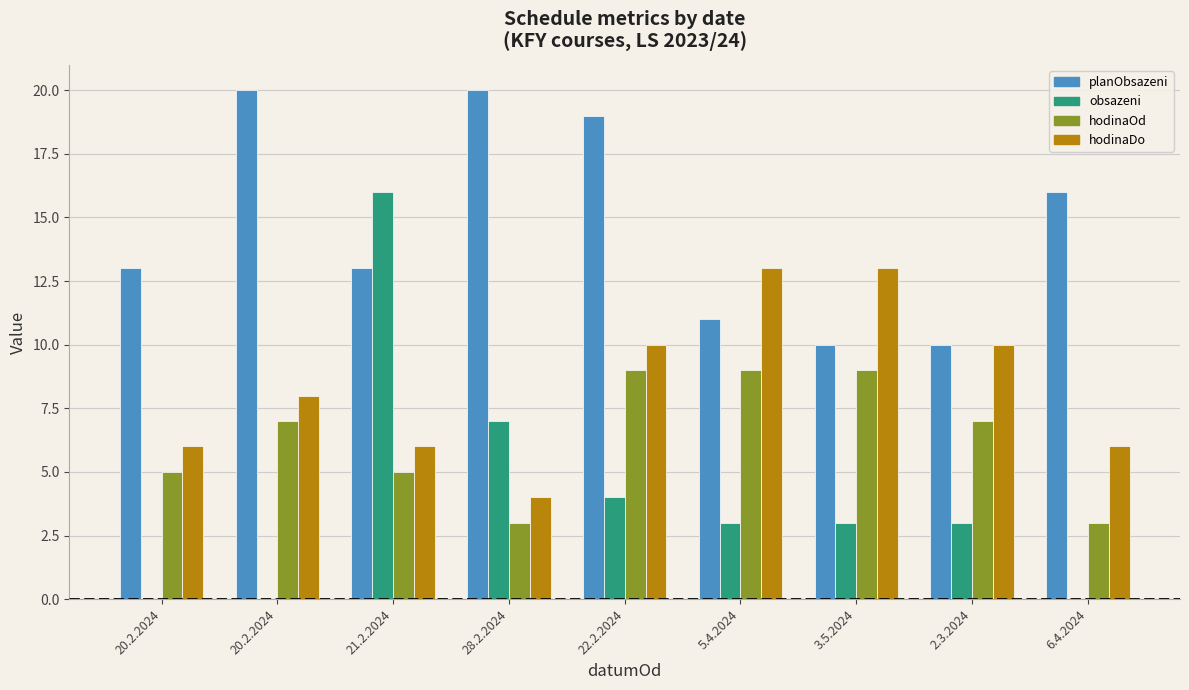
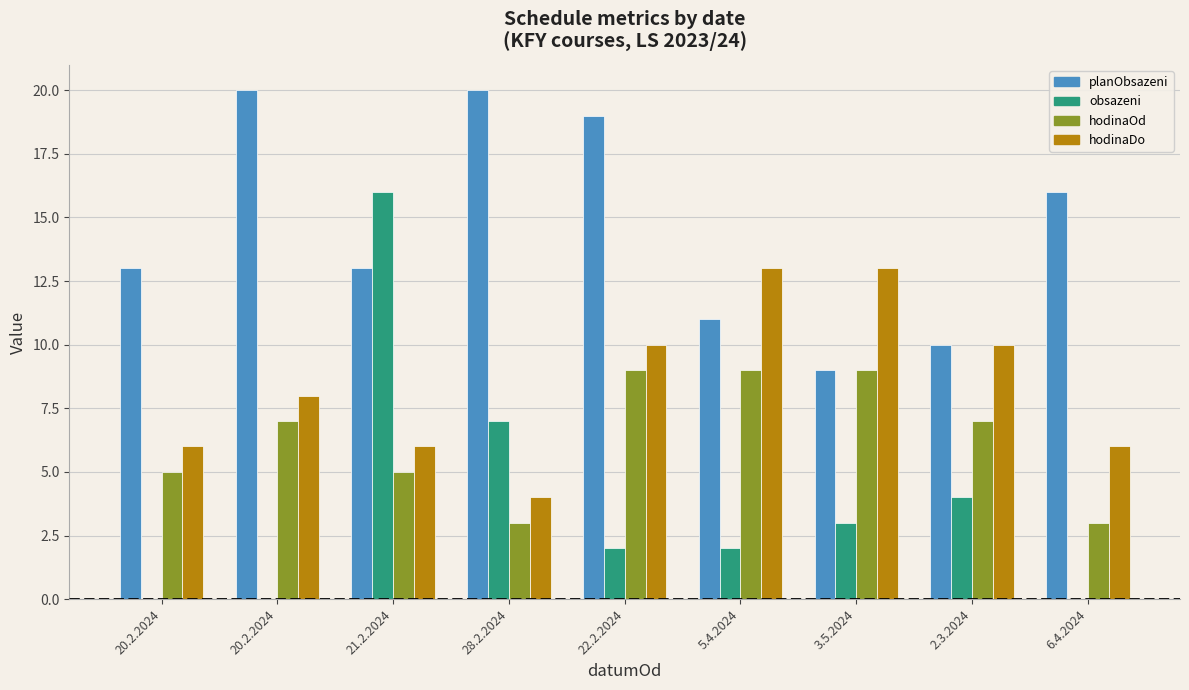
  {
    "planObsazeni": {
      "21.2.2024": 13,
      "28.2.2024": 20,
      "22.2.2024": 19,
      "5.4.2024": 11,
-     "3.5.2024": 10,
+     "3.5.2024": 9,
      "2.3.2024": 10,
      "6.4.2024": 16
    },
    "obsazeni": {
      "21.2.2024": 16,
      "28.2.2024": 7,
-     "22.2.2024": 4,
-     "5.4.2024": 3,
+     "22.2.2024": 2,
+     "5.4.2024": 2,
      "3.5.2024": 3,
-     "2.3.2024": 3,
+     "2.3.2024": 4,
      "6.4.2024": 0
    }
  }
